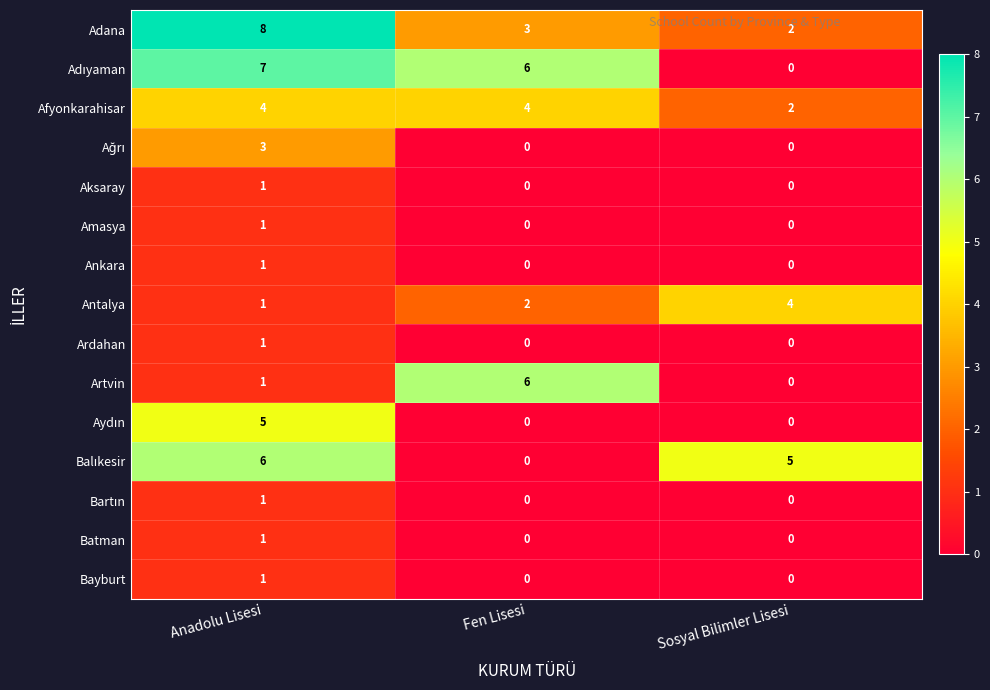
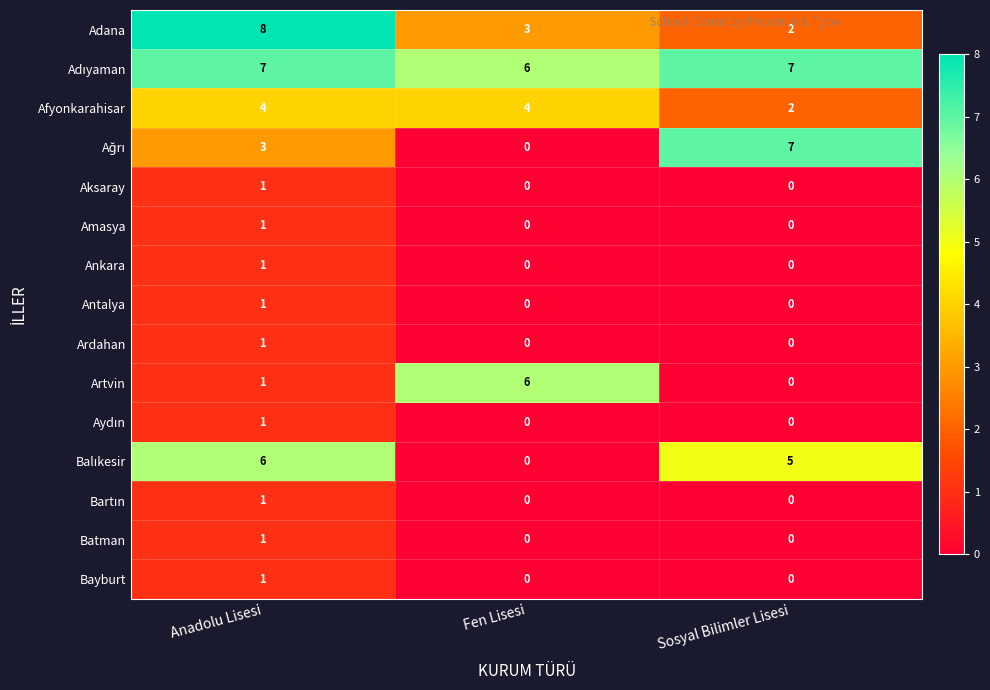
  {
    "Adana": {
      "Anadolu Lisesi": 8,
      "Fen Lisesi": 3,
      "Sosyal Bilimler Lisesi": 2
    },
    "Adıyaman": {
      "Anadolu Lisesi": 7,
      "Fen Lisesi": 6,
-     "Sosyal Bilimler Lisesi": 0
+     "Sosyal Bilimler Lisesi": 7
    },
    "Afyonkarahisar": {
      "Anadolu Lisesi": 4,
      "Fen Lisesi": 4,
      "Sosyal Bilimler Lisesi": 2
    },
    "Ağrı": {
      "Anadolu Lisesi": 3,
      "Fen Lisesi": 0,
-     "Sosyal Bilimler Lisesi": 0
+     "Sosyal Bilimler Lisesi": 7
    },
    "Aksaray": {
      "Anadolu Lisesi": 1,
      "Fen Lisesi": 0,
      "Sosyal Bilimler Lisesi": 0
    },
    "Amasya": {
      "Anadolu Lisesi": 1,
      "Fen Lisesi": 0,
      "Sosyal Bilimler Lisesi": 0
    },
    "Ankara": {
      "Anadolu Lisesi": 1,
      "Fen Lisesi": 0,
      "Sosyal Bilimler Lisesi": 0
    },
    "Antalya": {
      "Anadolu Lisesi": 1,
-     "Fen Lisesi": 2,
-     "Sosyal Bilimler Lisesi": 4
+     "Fen Lisesi": 0,
+     "Sosyal Bilimler Lisesi": 0
    },
    "Ardahan": {
      "Anadolu Lisesi": 1,
      "Fen Lisesi": 0,
      "Sosyal Bilimler Lisesi": 0
    },
    "Artvin": {
      "Anadolu Lisesi": 1,
      "Fen Lisesi": 6,
      "Sosyal Bilimler Lisesi": 0
    },
    "Aydın": {
-     "Anadolu Lisesi": 5,
+     "Anadolu Lisesi": 1,
      "Fen Lisesi": 0,
      "Sosyal Bilimler Lisesi": 0
    },
    "Balıkesir": {
      "Anadolu Lisesi": 6,
      "Fen Lisesi": 0,
      "Sosyal Bilimler Lisesi": 5
    },
    "Bartın": {
      "Anadolu Lisesi": 1,
      "Fen Lisesi": 0,
      "Sosyal Bilimler Lisesi": 0
    },
    "Batman": {
      "Anadolu Lisesi": 1,
      "Fen Lisesi": 0,
      "Sosyal Bilimler Lisesi": 0
    },
    "Bayburt": {
      "Anadolu Lisesi": 1,
      "Fen Lisesi": 0,
      "Sosyal Bilimler Lisesi": 0
    }
  }
